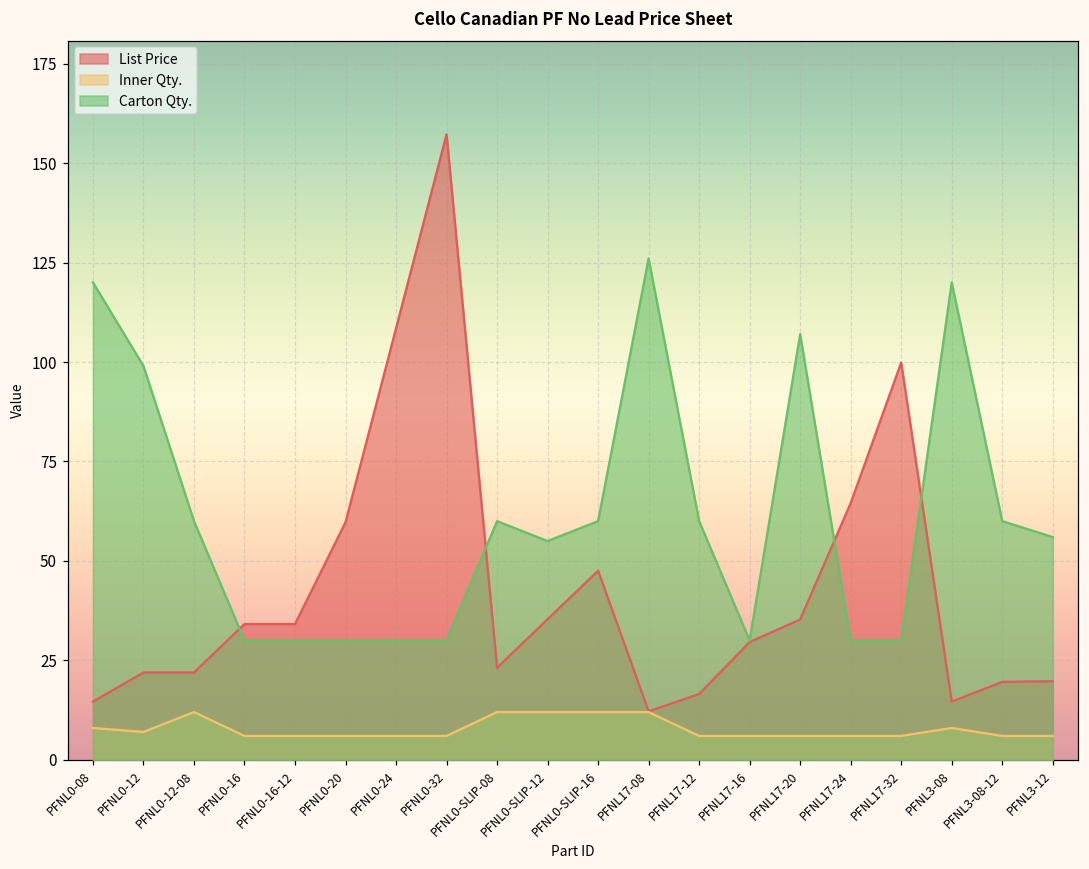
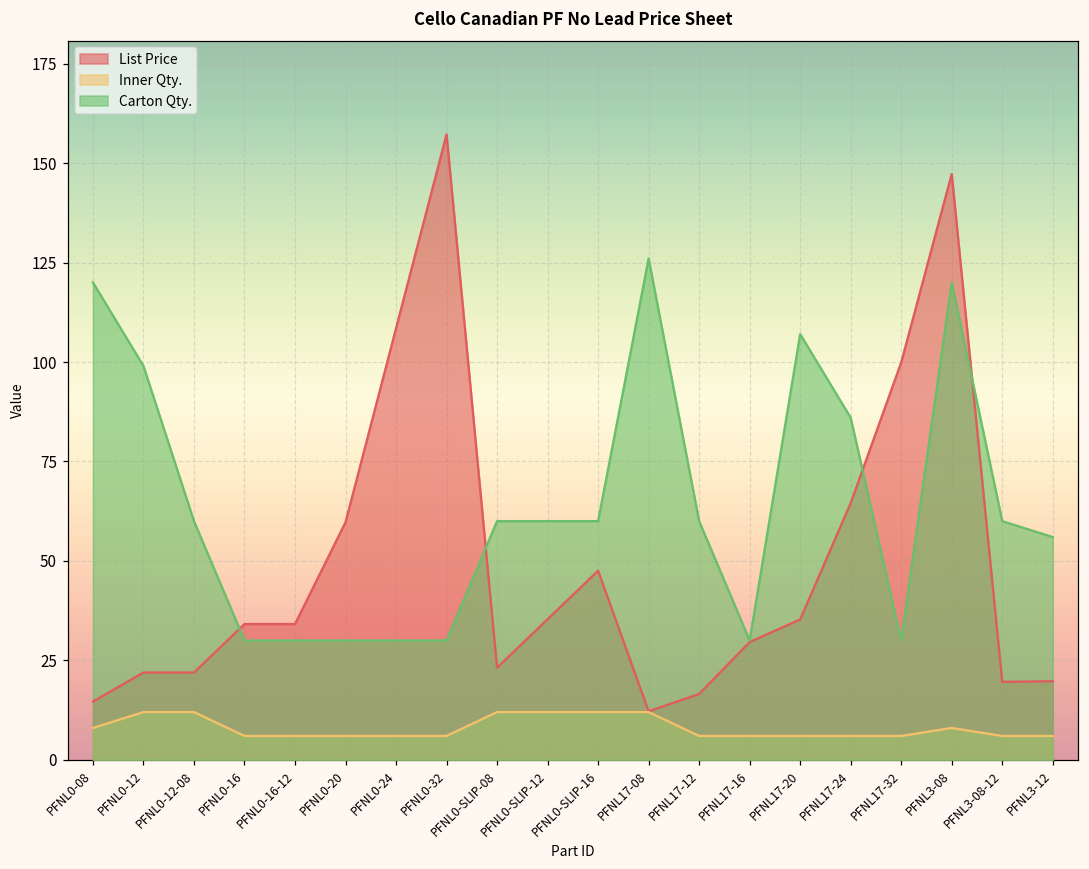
  {
    "List Price": {
      "PFNL0-08": 15,
      "PFNL0-12": 22,
      "PFNL0-12-08": 22,
      "PFNL0-16": 34,
      "PFNL0-16-12": 34,
      "PFNL0-20": 60,
      "PFNL0-24": 108,
      "PFNL0-32": 157,
      "PFNL0-SLIP-08": 23,
      "PFNL0-SLIP-12": 35,
      "PFNL0-SLIP-16": 48,
      "PFNL17-12": 17,
      "PFNL17-20": 35,
      "PFNL17-24": 65,
      "PFNL17-32": 100,
-     "PFNL3-08": 15,
+     "PFNL3-08": 147,
      "PFNL3-08-12": 20,
      "PFNL3-12": 20
    },
    "Inner Qty.": {
      "PFNL0-08": 8,
-     "PFNL0-12": 7,
+     "PFNL0-12": 12,
      "PFNL0-12-08": 12,
      "PFNL0-16": 6,
      "PFNL0-16-12": 6,
      "PFNL0-20": 6,
      "PFNL0-24": 6,
      "PFNL0-32": 6,
      "PFNL0-SLIP-08": 12,
      "PFNL0-SLIP-12": 12,
      "PFNL0-SLIP-16": 12,
      "PFNL17-12": 6,
      "PFNL17-16": 6,
      "PFNL17-20": 6,
      "PFNL17-24": 6,
      "PFNL17-32": 6,
      "PFNL3-08": 8,
      "PFNL3-08-12": 6,
      "PFNL3-12": 6
    },
    "Carton Qty.": {
      "PFNL0-08": 120,
      "PFNL0-12": 99,
      "PFNL0-12-08": 60,
      "PFNL0-16": 30,
      "PFNL0-16-12": 30,
      "PFNL0-20": 30,
      "PFNL0-24": 30,
      "PFNL0-32": 30,
      "PFNL0-SLIP-08": 60,
-     "PFNL0-SLIP-12": 55,
+     "PFNL0-SLIP-12": 60,
      "PFNL0-SLIP-16": 60,
      "PFNL17-08": 126,
      "PFNL17-12": 60,
      "PFNL17-20": 107,
-     "PFNL17-24": 30,
+     "PFNL17-24": 86,
      "PFNL17-32": 30,
      "PFNL3-08": 120,
      "PFNL3-08-12": 60,
      "PFNL3-12": 56
    }
  }
